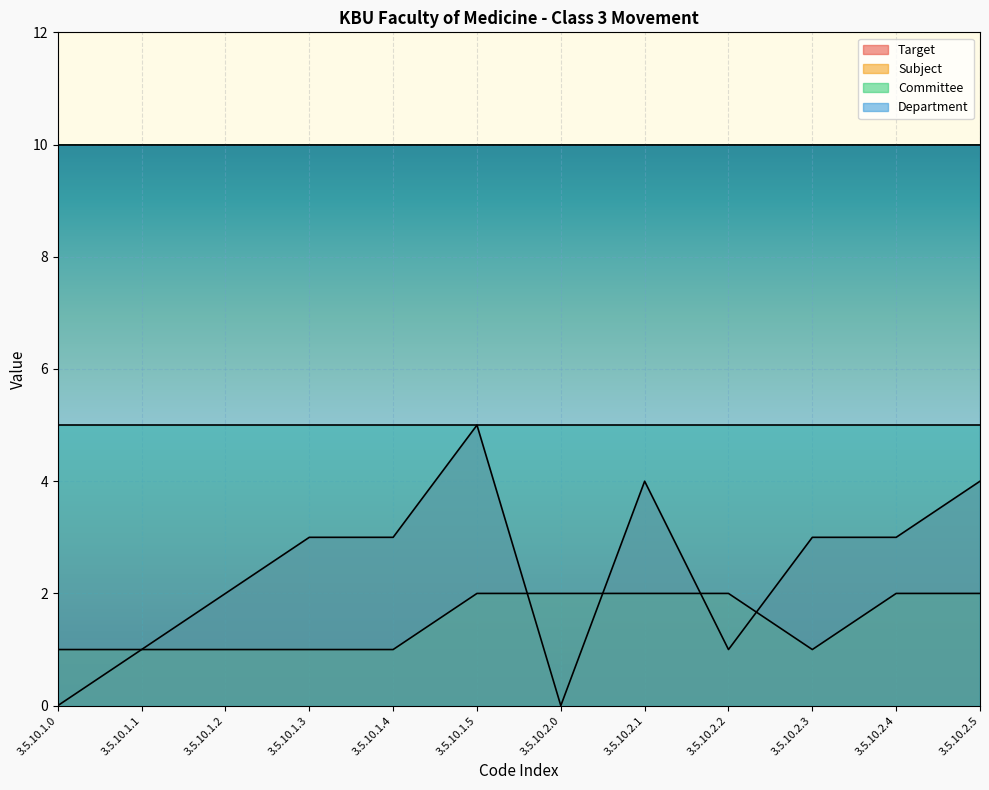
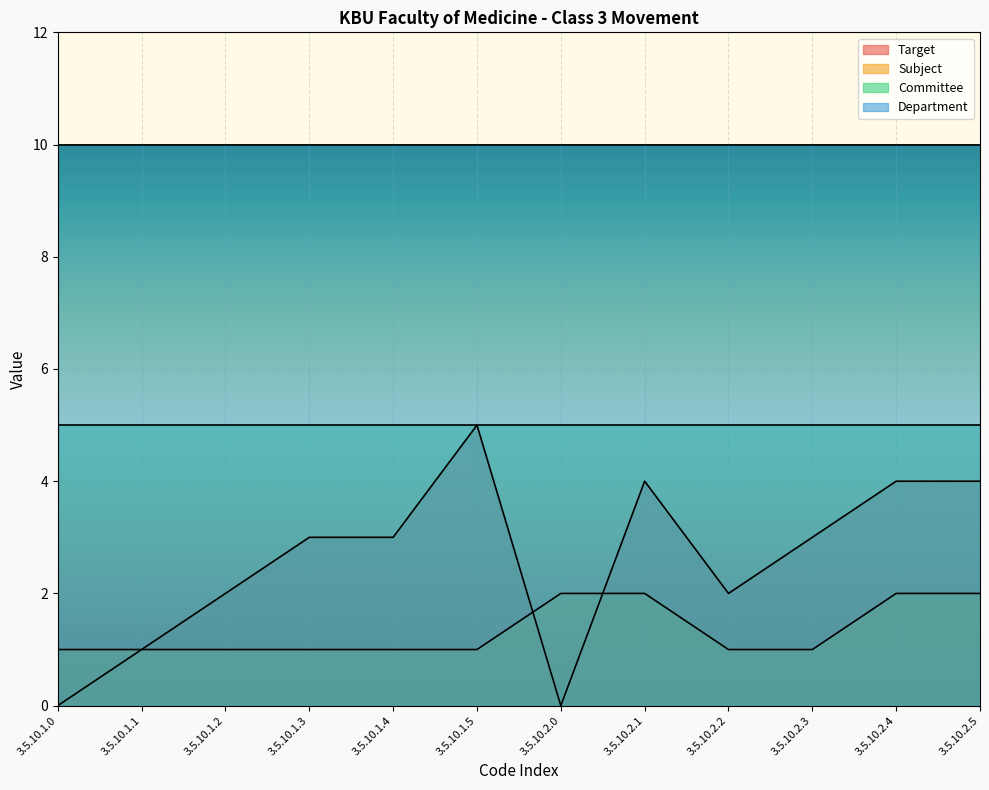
  {
    "Target": {
      "3.5.10.1.0": 0,
      "3.5.10.1.2": 2,
      "3.5.10.1.3": 3,
      "3.5.10.1.4": 3,
      "3.5.10.2.0": 0,
      "3.5.10.2.1": 4,
-     "3.5.10.2.2": 1,
+     "3.5.10.2.2": 2,
      "3.5.10.2.3": 3,
-     "3.5.10.2.4": 3,
+     "3.5.10.2.4": 4,
      "3.5.10.2.5": 4
    },
    "Subject": {
      "3.5.10.1.0": 1,
      "3.5.10.1.2": 1,
      "3.5.10.1.3": 1,
      "3.5.10.1.4": 1,
-     "3.5.10.1.5": 2,
+     "3.5.10.1.5": 1,
      "3.5.10.2.0": 2,
      "3.5.10.2.1": 2,
-     "3.5.10.2.2": 2,
+     "3.5.10.2.2": 1,
      "3.5.10.2.3": 1,
      "3.5.10.2.4": 2,
      "3.5.10.2.5": 2
    },
    "Committee": {
      "3.5.10.1.0": 5,
      "3.5.10.1.1": 5,
      "3.5.10.1.2": 5,
      "3.5.10.1.3": 5,
      "3.5.10.1.4": 5,
      "3.5.10.2.0": 5,
      "3.5.10.2.1": 5,
      "3.5.10.2.2": 5,
      "3.5.10.2.3": 5,
      "3.5.10.2.4": 5,
      "3.5.10.2.5": 5
    },
    "Department": {
      "3.5.10.1.0": 10,
      "3.5.10.1.1": 10,
      "3.5.10.1.2": 10,
      "3.5.10.1.3": 10,
      "3.5.10.1.4": 10,
      "3.5.10.1.5": 10,
      "3.5.10.2.0": 10,
      "3.5.10.2.1": 10,
      "3.5.10.2.2": 10,
      "3.5.10.2.3": 10,
      "3.5.10.2.4": 10,
      "3.5.10.2.5": 10
    }
  }
